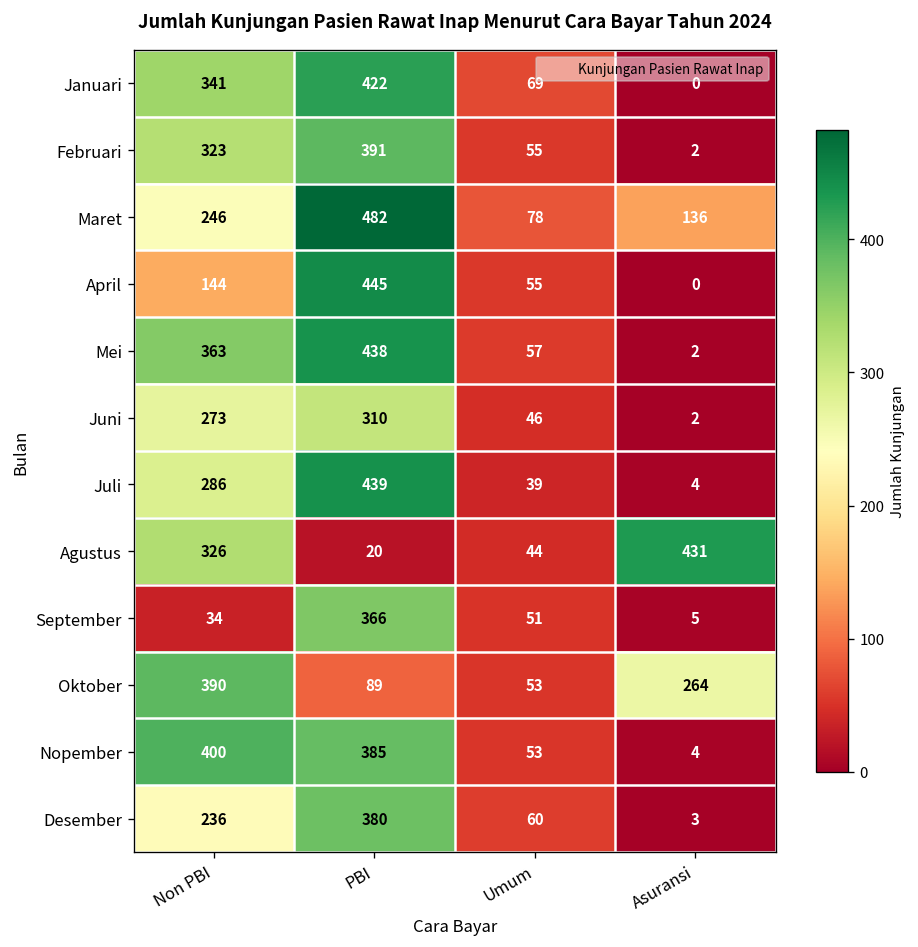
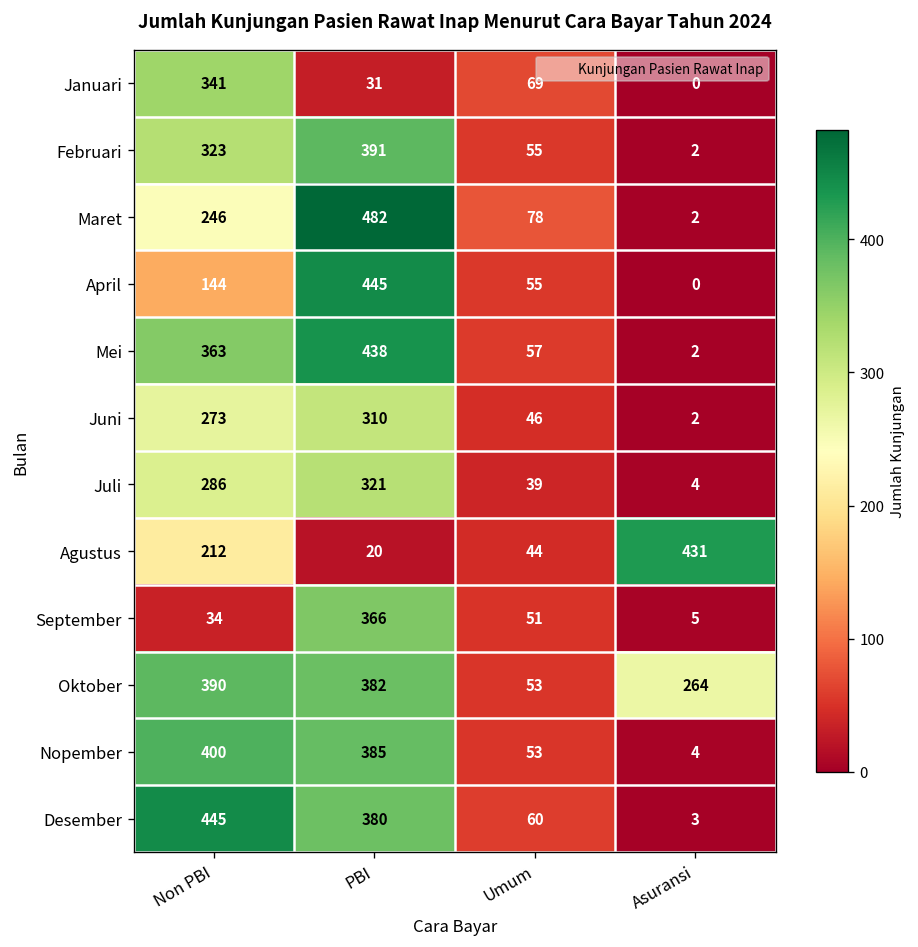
  {
    "Januari": {
      "Non PBI": 341,
-     "PBI": 422
+     "PBI": 31
    },
    "Februari": {
      "Non PBI": 323,
      "PBI": 391,
      "Umum": 55,
      "Asuransi": 2
    },
    "Maret": {
      "Non PBI": 246,
      "PBI": 482,
      "Umum": 78,
-     "Asuransi": 136
+     "Asuransi": 2
    },
    "April": {
      "Non PBI": 144,
      "PBI": 445,
      "Umum": 55,
      "Asuransi": 0
    },
    "Mei": {
      "Non PBI": 363,
      "PBI": 438,
      "Umum": 57,
      "Asuransi": 2
    },
    "Juni": {
      "Non PBI": 273,
      "PBI": 310,
      "Umum": 46,
      "Asuransi": 2
    },
    "Juli": {
      "Non PBI": 286,
-     "PBI": 439,
+     "PBI": 321,
      "Umum": 39,
      "Asuransi": 4
    },
    "Agustus": {
-     "Non PBI": 326,
+     "Non PBI": 212,
      "PBI": 20,
      "Umum": 44,
      "Asuransi": 431
    },
    "September": {
      "Non PBI": 34,
      "PBI": 366,
      "Umum": 51,
      "Asuransi": 5
    },
    "Oktober": {
      "Non PBI": 390,
-     "PBI": 89,
+     "PBI": 382,
      "Umum": 53,
      "Asuransi": 264
    },
    "Nopember": {
      "Non PBI": 400,
      "PBI": 385,
      "Umum": 53,
      "Asuransi": 4
    },
    "Desember": {
-     "Non PBI": 236,
+     "Non PBI": 445,
      "PBI": 380,
      "Umum": 60,
      "Asuransi": 3
    }
  }
